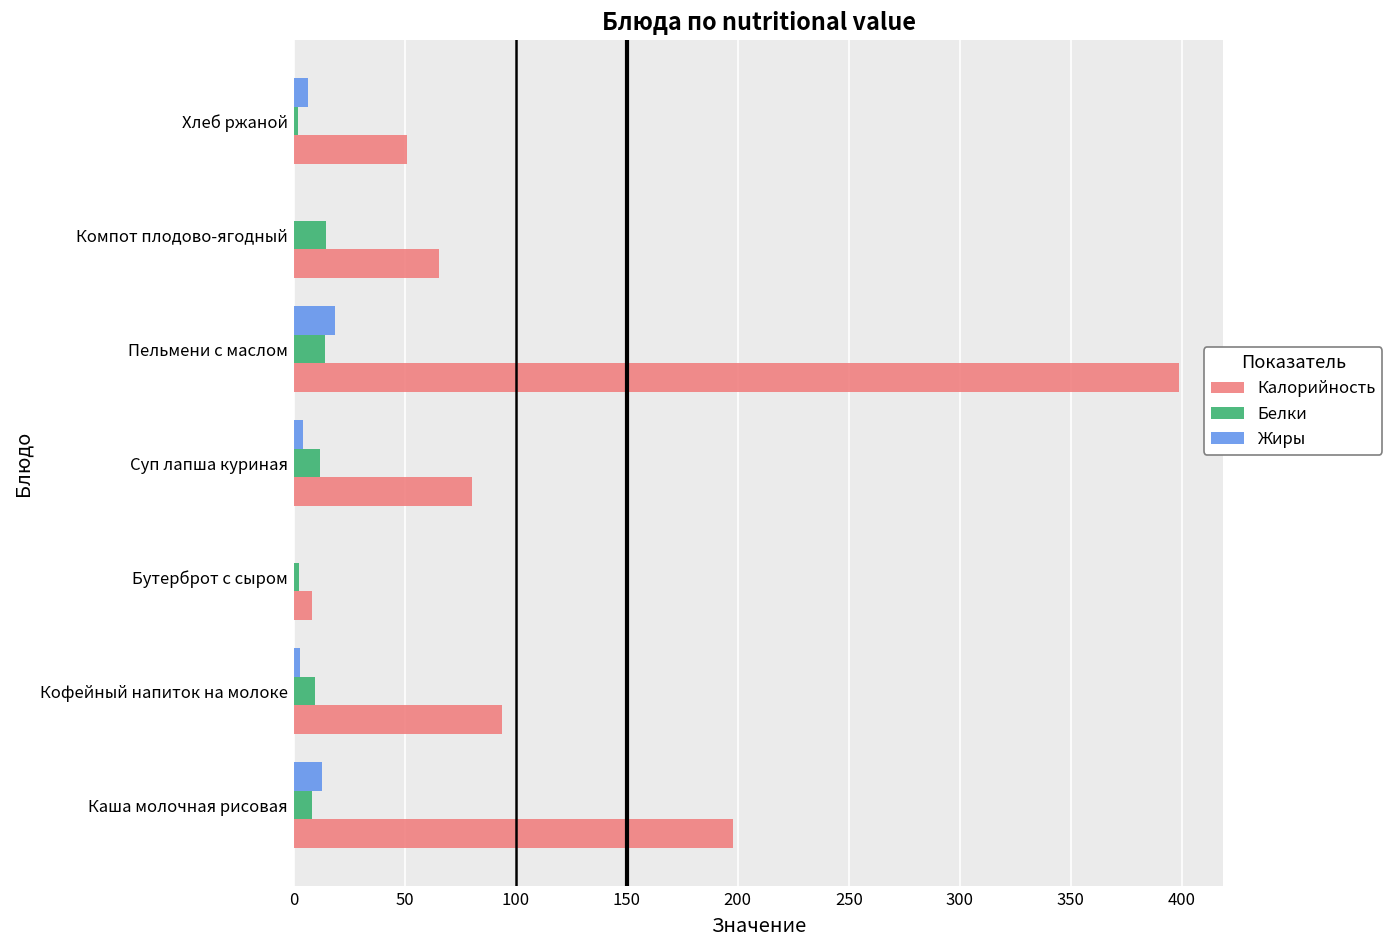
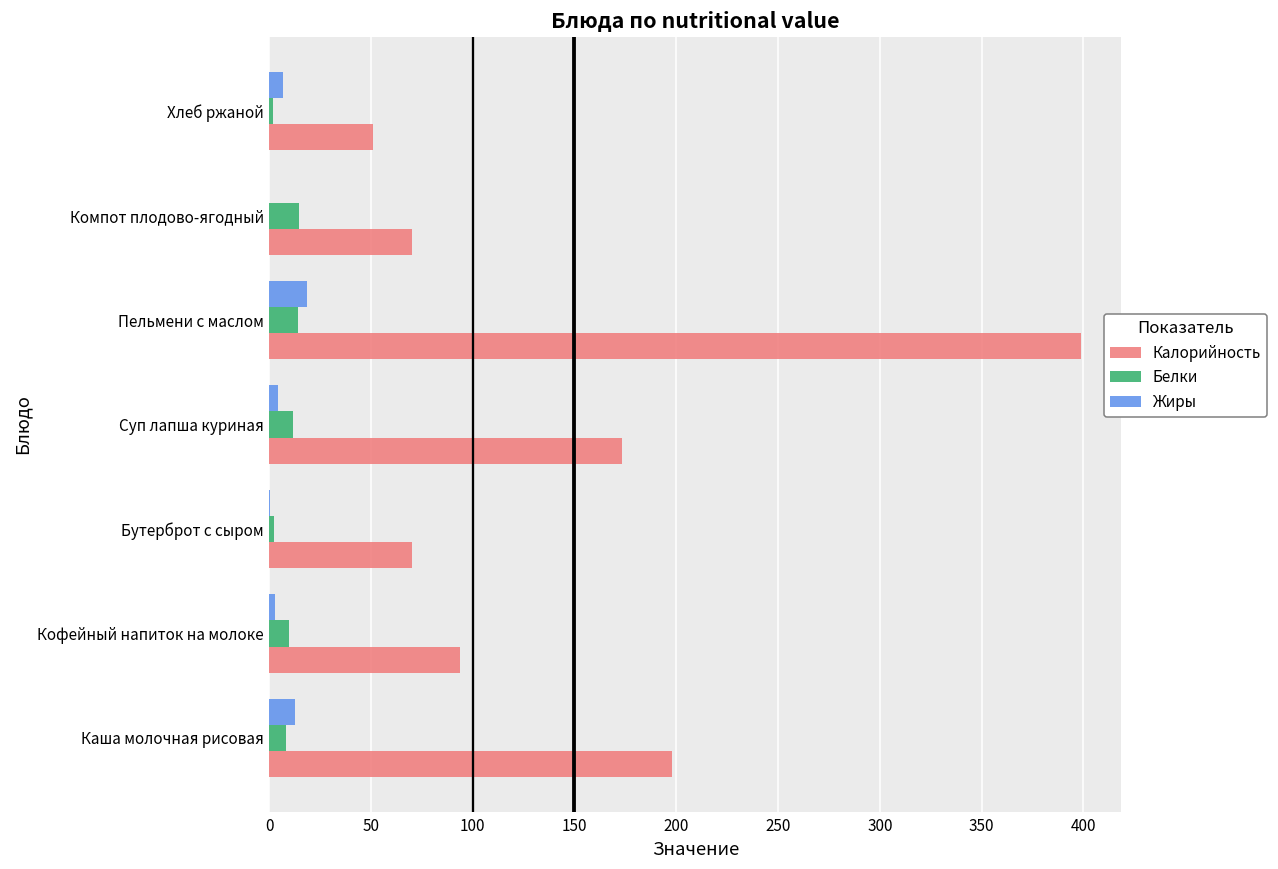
  {
    "Калорийность": {
      "Хлеб ржаной": 51,
-     "Компот плодово-ягодный": 65,
+     "Компот плодово-ягодный": 70,
      "Пельмени с маслом": 399,
-     "Суп лапша куриная": 80,
-     "Бутерброт с сыром": 8,
+     "Суп лапша куриная": 173,
+     "Бутерброт с сыром": 70,
      "Кофейный напиток на молоке": 94,
      "Каша молочная рисовая": 198
    },
    "Белки": {
      "Хлеб ржаной": 2,
      "Компот плодово-ягодный": 15,
      "Пельмени с маслом": 14,
      "Суп лапша куриная": 12,
      "Бутерброт с сыром": 2,
      "Кофейный напиток на молоке": 10,
      "Каша молочная рисовая": 8
    },
    "Жиры": {
      "Хлеб ржаной": 7,
      "Пельмени с маслом": 19,
      "Суп лапша куриная": 4,
      "Кофейный напиток на молоке": 3,
      "Каша молочная рисовая": 13
    }
  }
